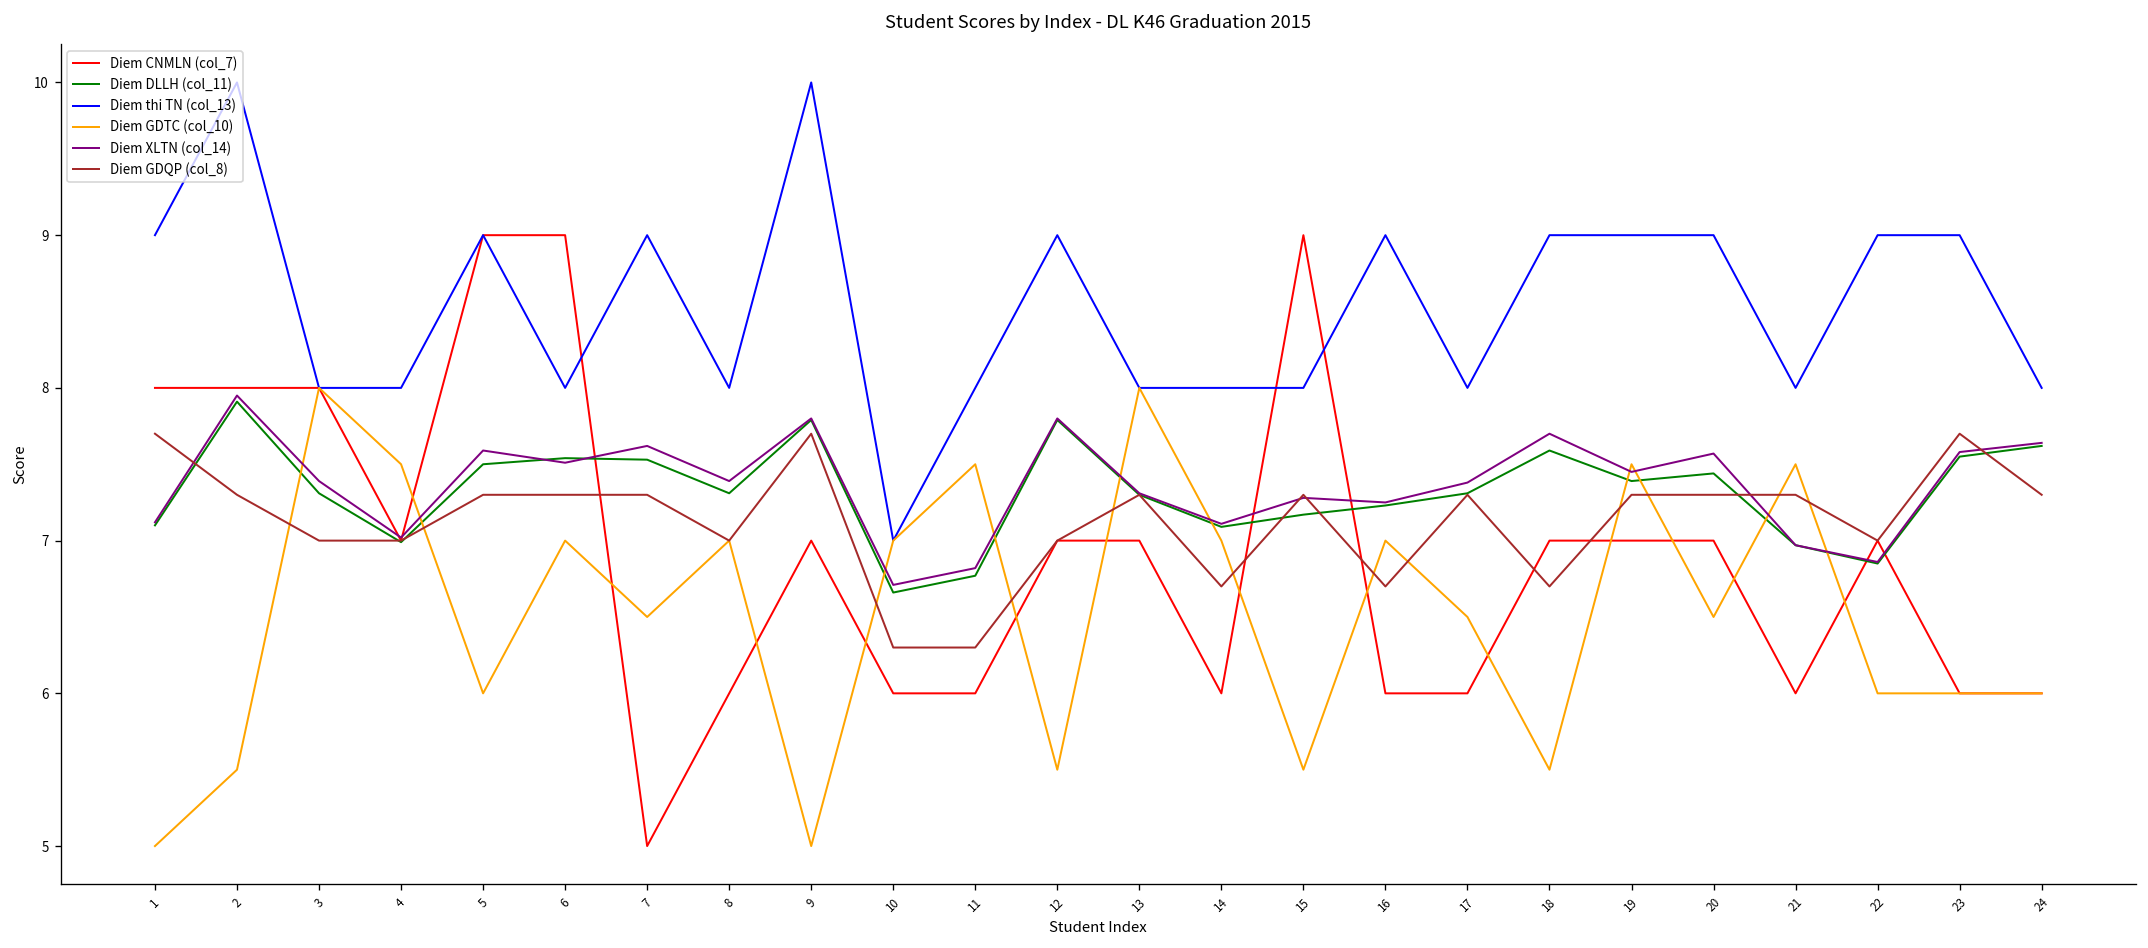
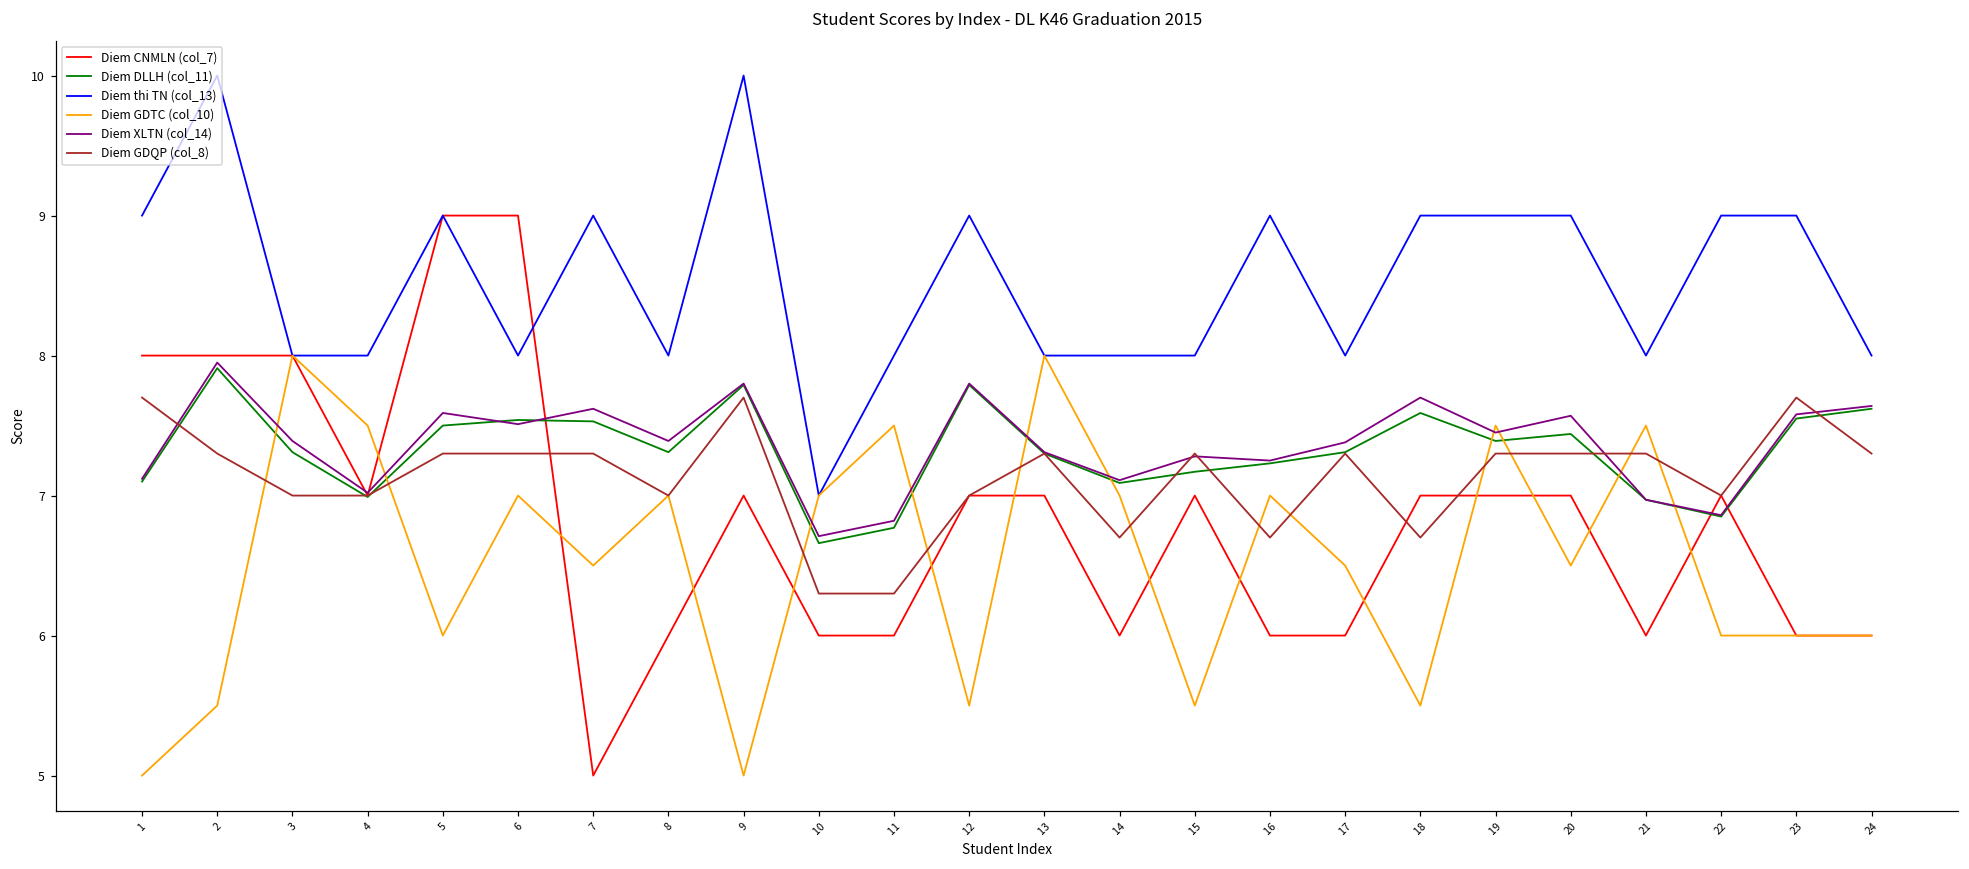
  {
    "Diem CNMLN (col_7)": {
      "1": 8,
      "2": 8,
      "6": 9,
      "7": 5,
      "8": 6,
      "9": 7,
      "10": 6,
      "11": 6,
      "13": 7,
      "14": 6,
-     "15": 9,
+     "15": 7,
      "16": 6,
      "17": 6,
      "18": 7,
      "19": 7,
      "20": 7,
      "21": 6
    },
    "Diem DLLH (col_11)": {
      "1": 7.10,
      "2": 7.91,
      "3": 7.31,
      "5": 7.50,
      "6": 7.54,
      "7": 7.53,
      "8": 7.31,
      "10": 6.66,
      "11": 6.77,
      "14": 7.09,
      "15": 7.17,
      "18": 7.59,
      "19": 7.39,
      "20": 7.44,
      "23": 7.55
    },
    "Diem thi TN (col_13)": {
      "1": 9,
      "4": 8,
      "6": 8,
      "7": 9,
      "8": 8,
      "9": 10,
      "11": 8,
      "12": 9,
      "14": 8,
      "15": 8,
      "16": 9,
      "17": 8,
      "18": 9,
      "19": 9,
      "20": 9,
      "21": 8,
      "22": 9,
      "23": 9,
      "24": 8
    },
    "Diem GDTC (col_10)": {
      "1": 5,
      "2": 5.50,
      "4": 7.50,
      "5": 6,
      "6": 7,
      "7": 6.50,
      "9": 5,
      "11": 7.50,
      "12": 5.50,
      "14": 7,
      "15": 5.50,
      "16": 7,
      "17": 6.50,
      "18": 5.50,
      "19": 7.50,
      "20": 6.50,
      "21": 7.50,
      "22": 6
    },
    "Diem XLTN (col_14)": {
      "1": 7.12,
      "2": 7.95,
      "3": 7.39,
      "5": 7.59,
      "6": 7.51,
      "7": 7.62,
      "8": 7.39,
      "10": 6.71,
      "11": 6.82,
      "14": 7.11,
      "15": 7.28,
      "17": 7.38,
      "18": 7.70,
      "19": 7.45,
      "20": 7.57,
      "23": 7.58
    },
    "Diem GDQP (col_8)": {
      "1": 7.70,
      "2": 7.30,
      "3": 7,
      "5": 7.30,
      "6": 7.30,
      "7": 7.30,
      "9": 7.70,
      "10": 6.30,
      "11": 6.30,
      "14": 6.70,
      "15": 7.30,
      "16": 6.70,
      "18": 6.70,
      "19": 7.30,
      "20": 7.30,
      "21": 7.30,
      "23": 7.70,
      "24": 7.30
    }
  }
